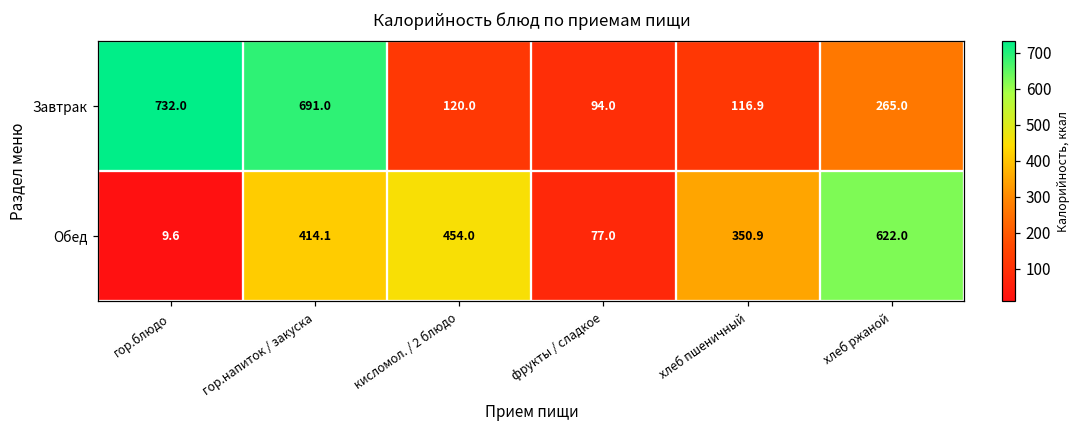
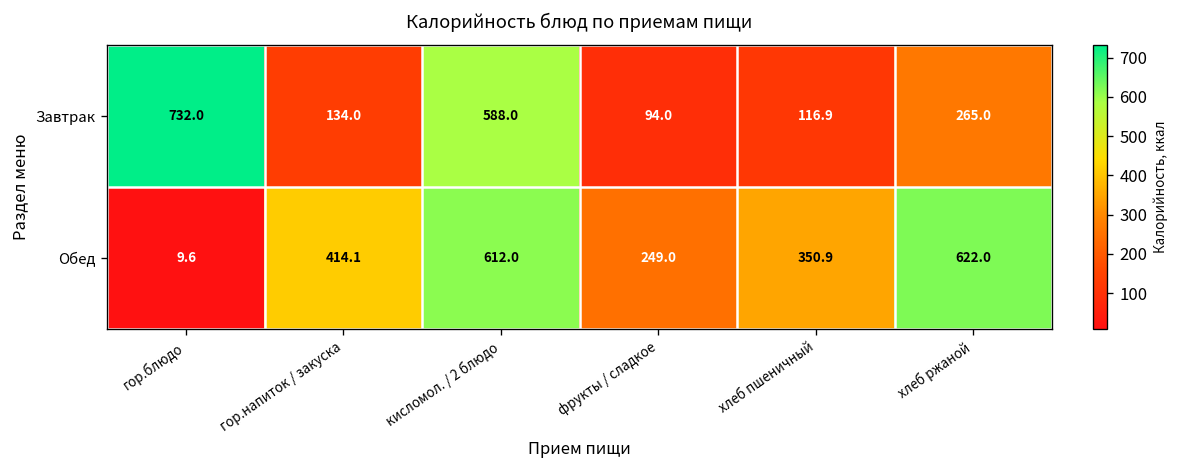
  {
    "Завтрак": {
      "гор.блюдо": 732.0,
-     "гор.напиток / закуска": 691.0,
-     "кисломол. / 2 блюдо": 120.0,
+     "гор.напиток / закуска": 134.0,
+     "кисломол. / 2 блюдо": 588.0,
      "фрукты / сладкое": 94.0,
      "хлеб пшеничный": 116.9,
      "хлеб ржаной": 265.0
    },
    "Обед": {
      "гор.блюдо": 9.6,
      "гор.напиток / закуска": 414.1,
-     "кисломол. / 2 блюдо": 454.0,
-     "фрукты / сладкое": 77.0,
+     "кисломол. / 2 блюдо": 612.0,
+     "фрукты / сладкое": 249.0,
      "хлеб пшеничный": 350.9,
      "хлеб ржаной": 622.0
    }
  }
